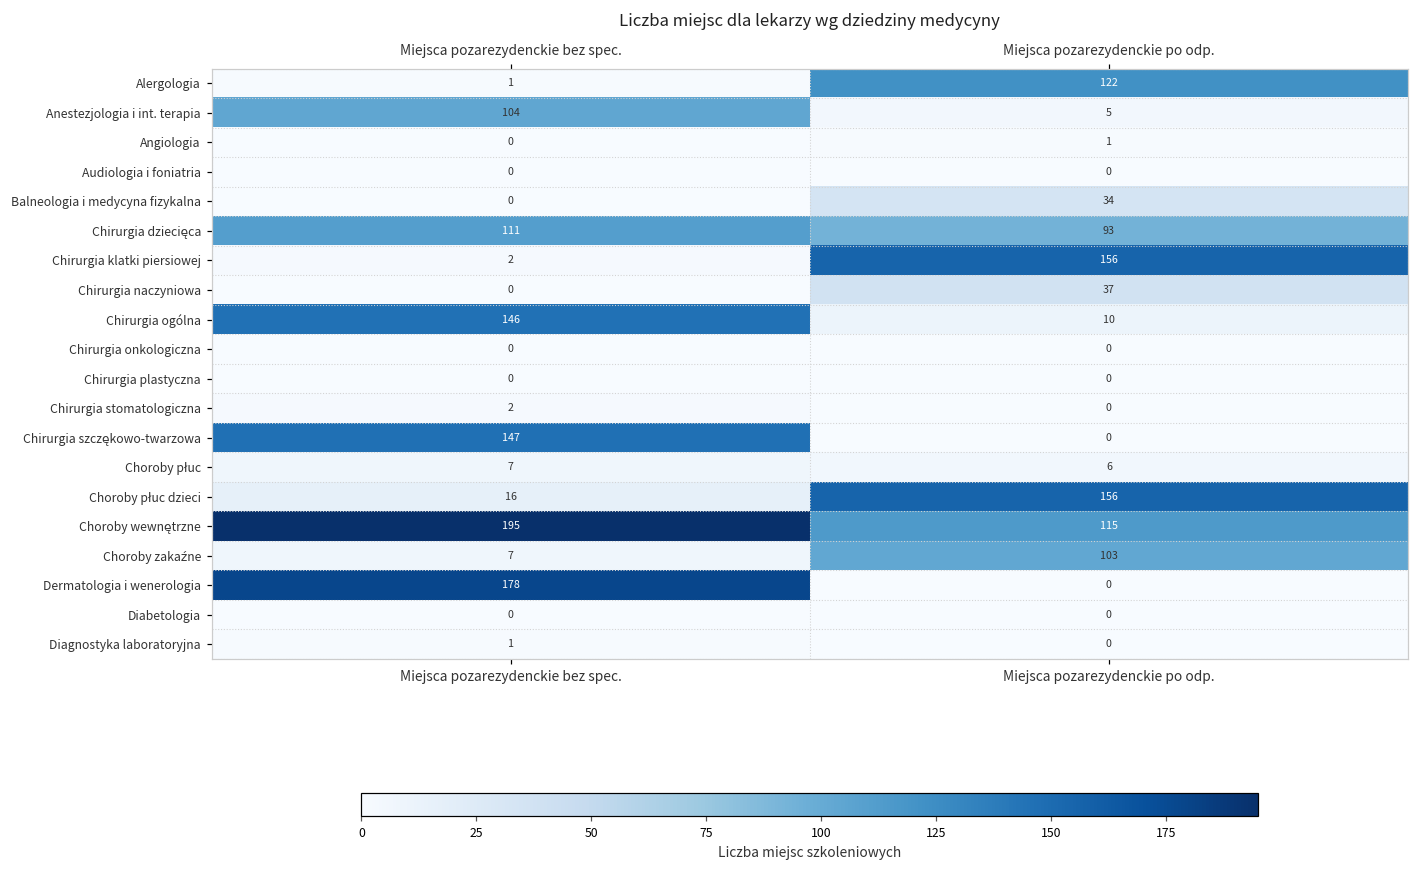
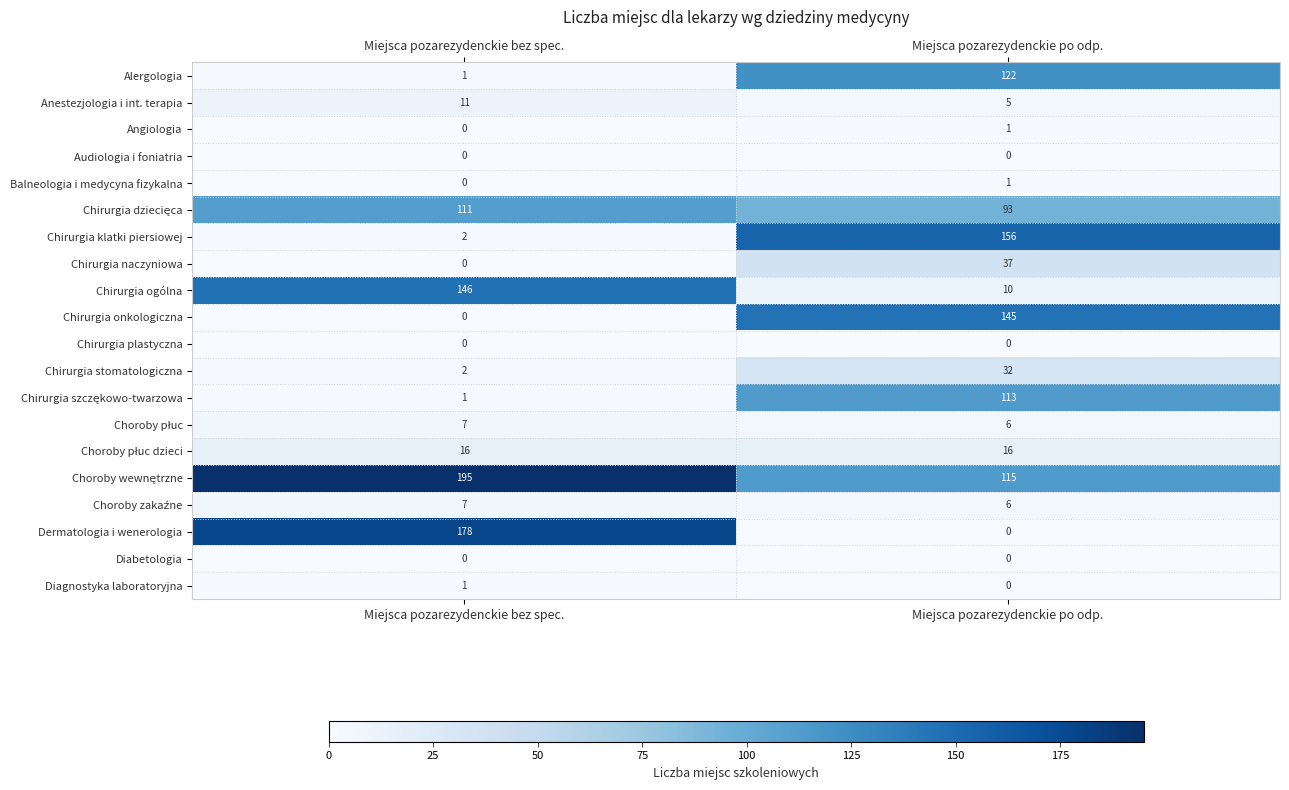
  {
    "Alergologia": {
      "Miejsca pozarezydenckie bez spec.": 1,
      "Miejsca pozarezydenckie po odp.": 122
    },
    "Anestezjologia i int. terapia": {
-     "Miejsca pozarezydenckie bez spec.": 104,
+     "Miejsca pozarezydenckie bez spec.": 11,
      "Miejsca pozarezydenckie po odp.": 5
    },
    "Angiologia": {
      "Miejsca pozarezydenckie bez spec.": 0,
      "Miejsca pozarezydenckie po odp.": 1
    },
    "Audiologia i foniatria": {
      "Miejsca pozarezydenckie bez spec.": 0,
      "Miejsca pozarezydenckie po odp.": 0
    },
    "Balneologia i medycyna fizykalna": {
      "Miejsca pozarezydenckie bez spec.": 0,
-     "Miejsca pozarezydenckie po odp.": 34
+     "Miejsca pozarezydenckie po odp.": 1
    },
    "Chirurgia dziecięca": {
      "Miejsca pozarezydenckie bez spec.": 111,
      "Miejsca pozarezydenckie po odp.": 93
    },
    "Chirurgia klatki piersiowej": {
      "Miejsca pozarezydenckie bez spec.": 2,
      "Miejsca pozarezydenckie po odp.": 156
    },
    "Chirurgia naczyniowa": {
      "Miejsca pozarezydenckie bez spec.": 0,
      "Miejsca pozarezydenckie po odp.": 37
    },
    "Chirurgia ogólna": {
      "Miejsca pozarezydenckie bez spec.": 146,
      "Miejsca pozarezydenckie po odp.": 10
    },
    "Chirurgia onkologiczna": {
      "Miejsca pozarezydenckie bez spec.": 0,
-     "Miejsca pozarezydenckie po odp.": 0
+     "Miejsca pozarezydenckie po odp.": 145
    },
    "Chirurgia plastyczna": {
      "Miejsca pozarezydenckie bez spec.": 0,
      "Miejsca pozarezydenckie po odp.": 0
    },
    "Chirurgia stomatologiczna": {
      "Miejsca pozarezydenckie bez spec.": 2,
-     "Miejsca pozarezydenckie po odp.": 0
+     "Miejsca pozarezydenckie po odp.": 32
    },
    "Chirurgia szczękowo-twarzowa": {
-     "Miejsca pozarezydenckie bez spec.": 147,
-     "Miejsca pozarezydenckie po odp.": 0
+     "Miejsca pozarezydenckie bez spec.": 1,
+     "Miejsca pozarezydenckie po odp.": 113
    },
    "Choroby płuc": {
      "Miejsca pozarezydenckie bez spec.": 7,
      "Miejsca pozarezydenckie po odp.": 6
    },
    "Choroby płuc dzieci": {
      "Miejsca pozarezydenckie bez spec.": 16,
-     "Miejsca pozarezydenckie po odp.": 156
+     "Miejsca pozarezydenckie po odp.": 16
    },
    "Choroby wewnętrzne": {
      "Miejsca pozarezydenckie bez spec.": 195,
      "Miejsca pozarezydenckie po odp.": 115
    },
    "Choroby zakaźne": {
      "Miejsca pozarezydenckie bez spec.": 7,
-     "Miejsca pozarezydenckie po odp.": 103
+     "Miejsca pozarezydenckie po odp.": 6
    },
    "Dermatologia i wenerologia": {
      "Miejsca pozarezydenckie bez spec.": 178,
      "Miejsca pozarezydenckie po odp.": 0
    },
    "Diabetologia": {
      "Miejsca pozarezydenckie bez spec.": 0,
      "Miejsca pozarezydenckie po odp.": 0
    },
    "Diagnostyka laboratoryjna": {
      "Miejsca pozarezydenckie bez spec.": 1,
      "Miejsca pozarezydenckie po odp.": 0
    }
  }
